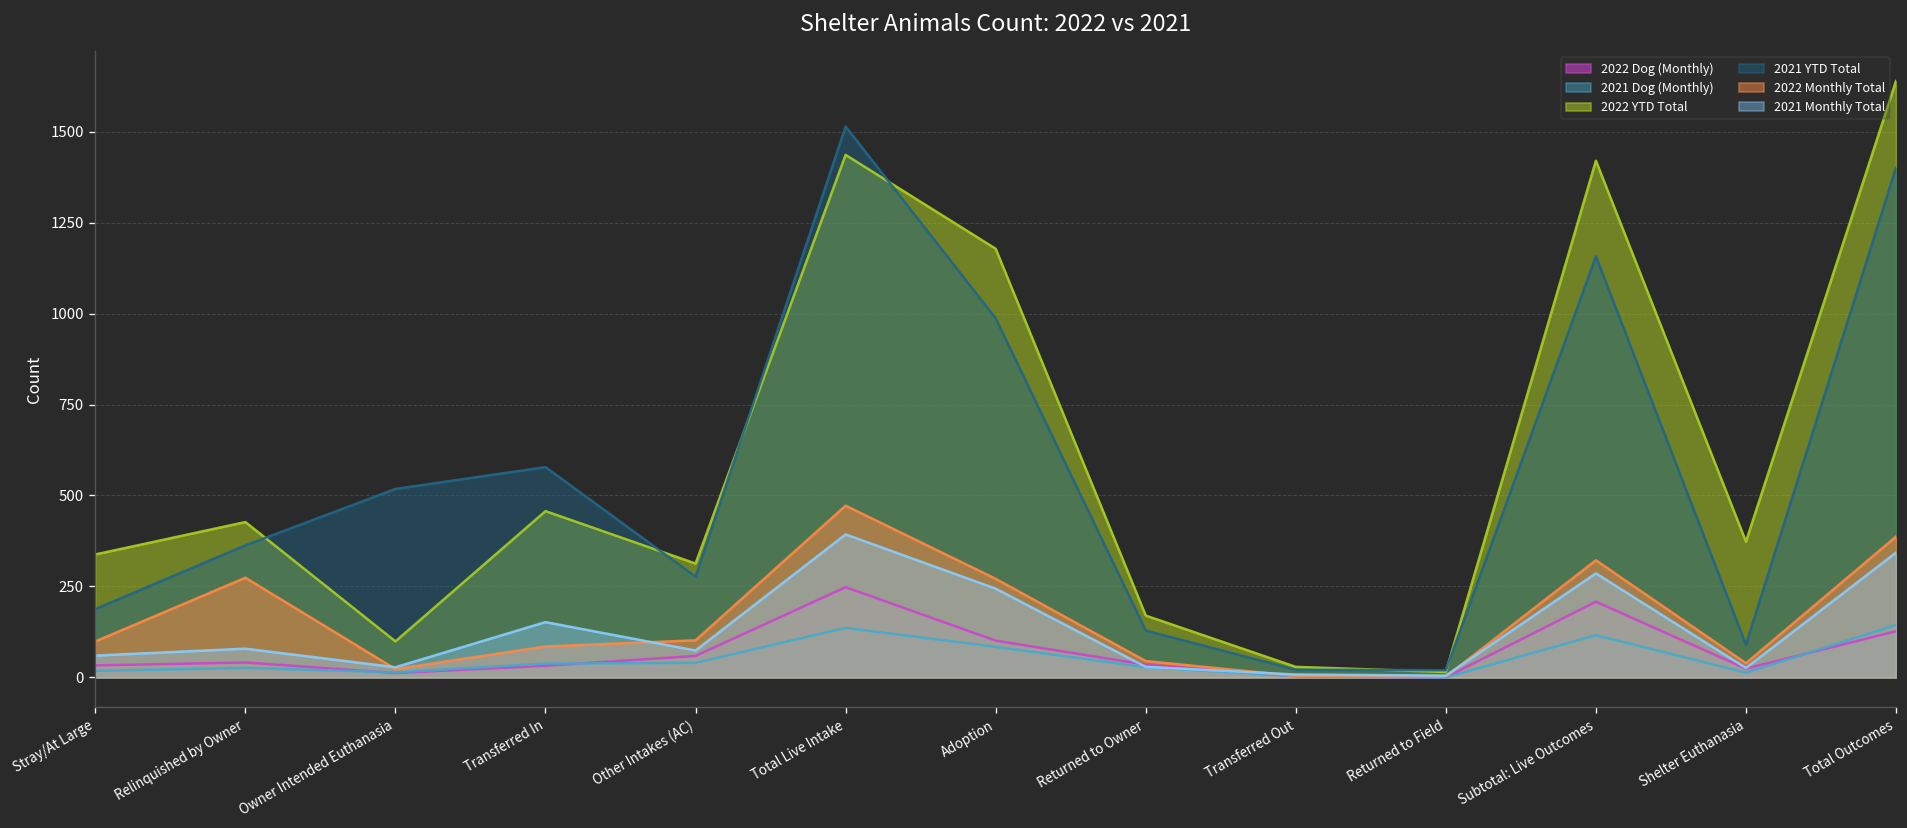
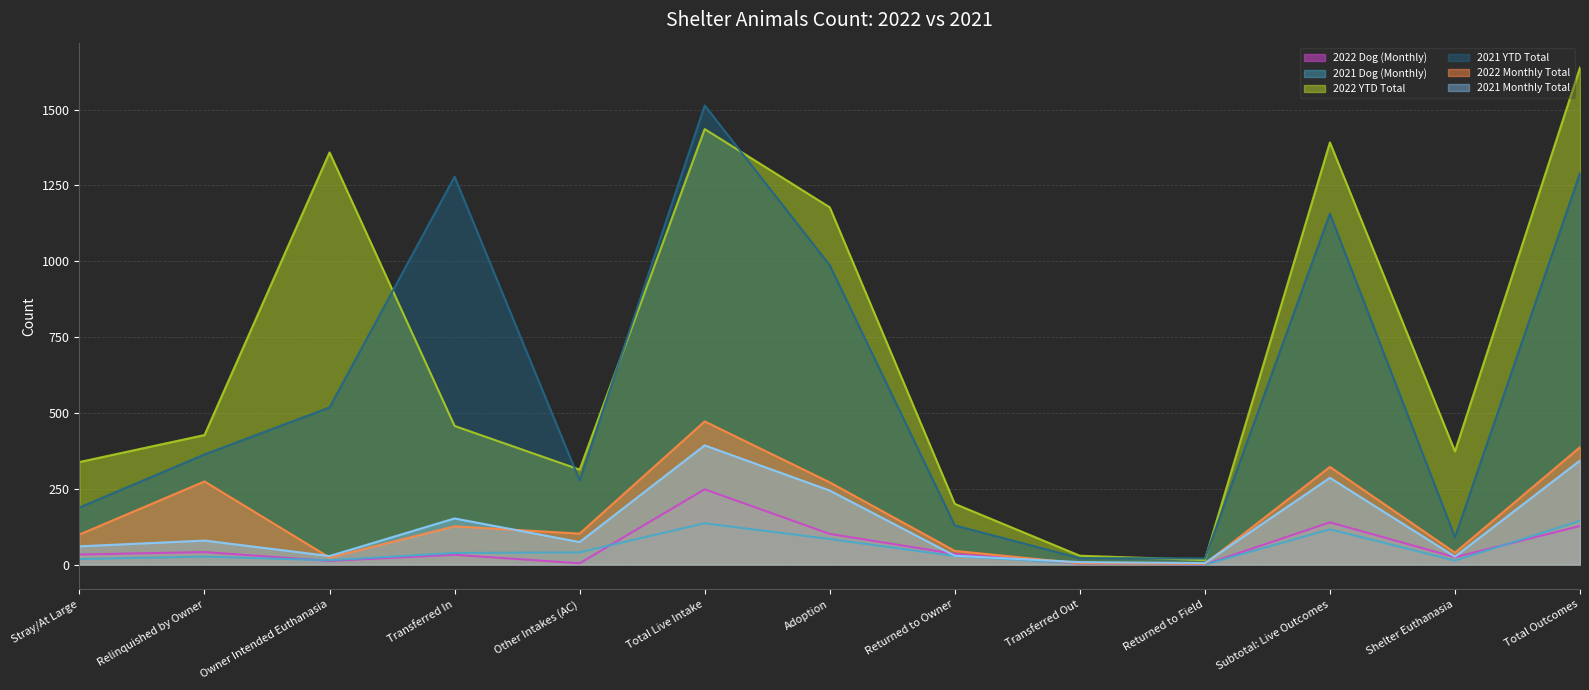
  {
    "2022 Dog (Monthly)": {
      "Stray/At Large": 30,
      "Relinquished by Owner": 40,
-     "Other Intakes (AC)": 60,
+     "Other Intakes (AC)": 0,
      "Total Live Intake": 250,
      "Adoption": 100,
-     "Subtotal: Live Outcomes": 210,
+     "Subtotal: Live Outcomes": 140,
      "Total Outcomes": 130
    },
    "2022 YTD Total": {
      "Stray/At Large": 340,
      "Relinquished by Owner": 430,
-     "Owner Intended Euthanasia": 100,
+     "Owner Intended Euthanasia": 1360,
      "Transferred In": 460,
      "Other Intakes (AC)": 310,
      "Total Live Intake": 1440,
      "Adoption": 1180,
-     "Returned to Owner": 170,
-     "Subtotal: Live Outcomes": 1420,
+     "Returned to Owner": 200,
+     "Subtotal: Live Outcomes": 1390,
      "Shelter Euthanasia": 370,
      "Total Outcomes": 1640
    },
    "2021 YTD Total": {
      "Stray/At Large": 190,
      "Relinquished by Owner": 360,
      "Owner Intended Euthanasia": 520,
-     "Transferred In": 580,
+     "Transferred In": 1280,
      "Other Intakes (AC)": 280,
      "Total Live Intake": 1510,
      "Adoption": 990,
      "Returned to Owner": 130,
      "Subtotal: Live Outcomes": 1160,
      "Shelter Euthanasia": 90,
-     "Total Outcomes": 1400
+     "Total Outcomes": 1290
    },
    "2022 Monthly Total": {
      "Stray/At Large": 100,
      "Relinquished by Owner": 270,
-     "Transferred In": 90,
+     "Transferred In": 130,
      "Other Intakes (AC)": 100,
      "Total Live Intake": 470,
      "Adoption": 270,
      "Returned to Owner": 50,
      "Subtotal: Live Outcomes": 320,
      "Shelter Euthanasia": 40,
      "Total Outcomes": 390
    }
  }
